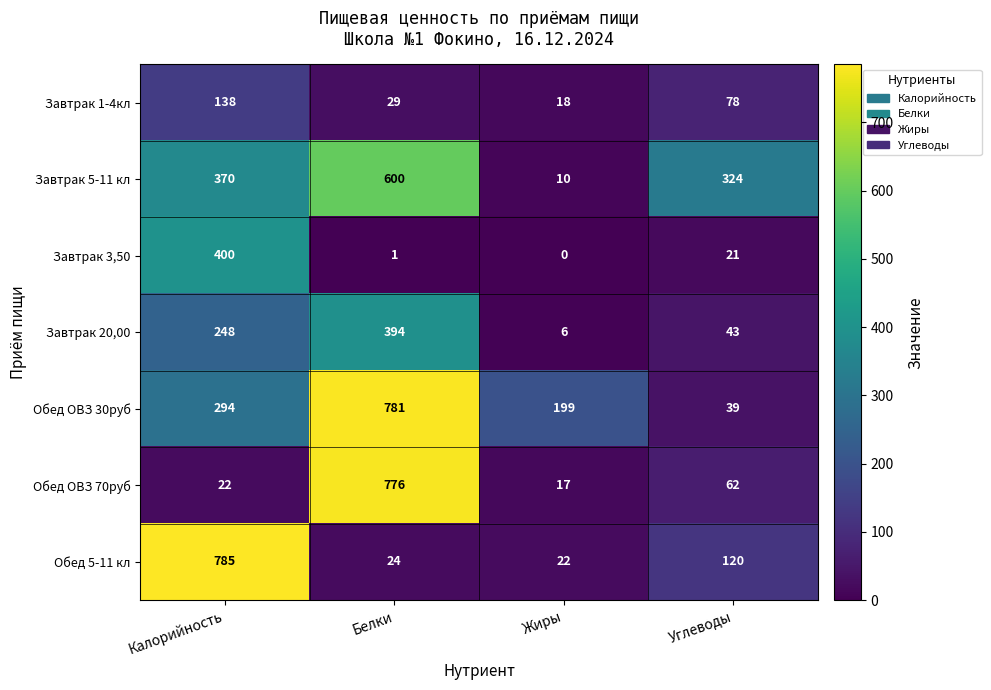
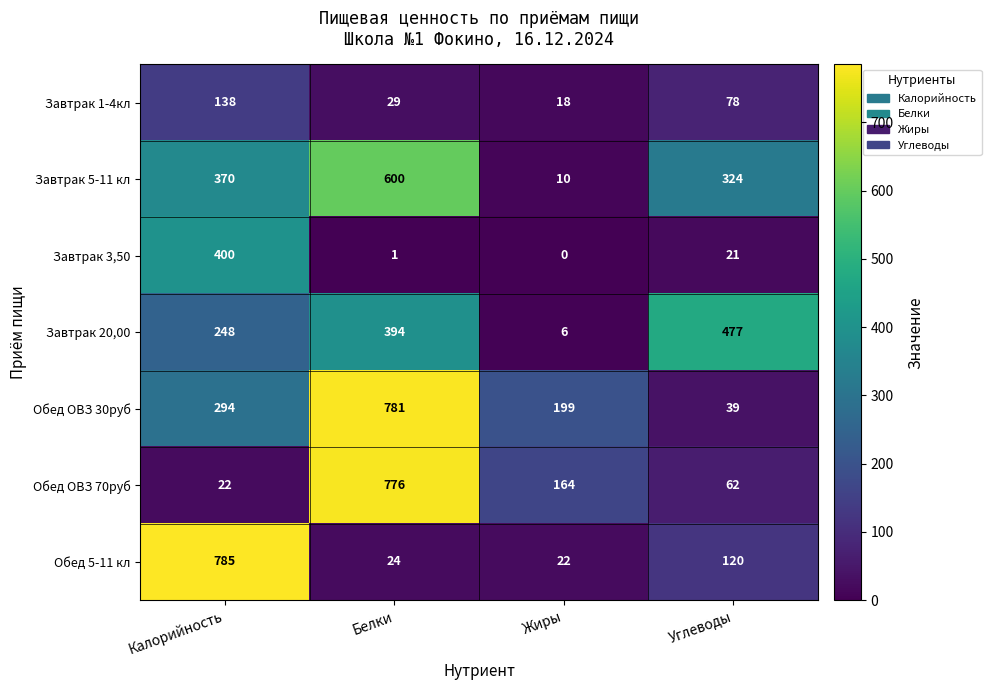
  {
    "Завтрак 1-4кл": {
      "Калорийность": 138,
      "Белки": 29,
      "Жиры": 18,
      "Углеводы": 78
    },
    "Завтрак 5-11 кл": {
      "Калорийность": 370,
      "Белки": 600,
      "Жиры": 10,
      "Углеводы": 324
    },
    "Завтрак 3,50": {
      "Калорийность": 400,
      "Белки": 1,
      "Жиры": 0,
      "Углеводы": 21
    },
    "Завтрак 20,00": {
      "Калорийность": 248,
      "Белки": 394,
      "Жиры": 6,
-     "Углеводы": 43
+     "Углеводы": 477
    },
    "Обед ОВЗ 30руб": {
      "Калорийность": 294,
      "Белки": 781,
      "Жиры": 199,
      "Углеводы": 39
    },
    "Обед ОВЗ 70руб": {
      "Калорийность": 22,
      "Белки": 776,
-     "Жиры": 17,
+     "Жиры": 164,
      "Углеводы": 62
    },
    "Обед 5-11 кл": {
      "Калорийность": 785,
      "Белки": 24,
      "Жиры": 22,
      "Углеводы": 120
    }
  }
